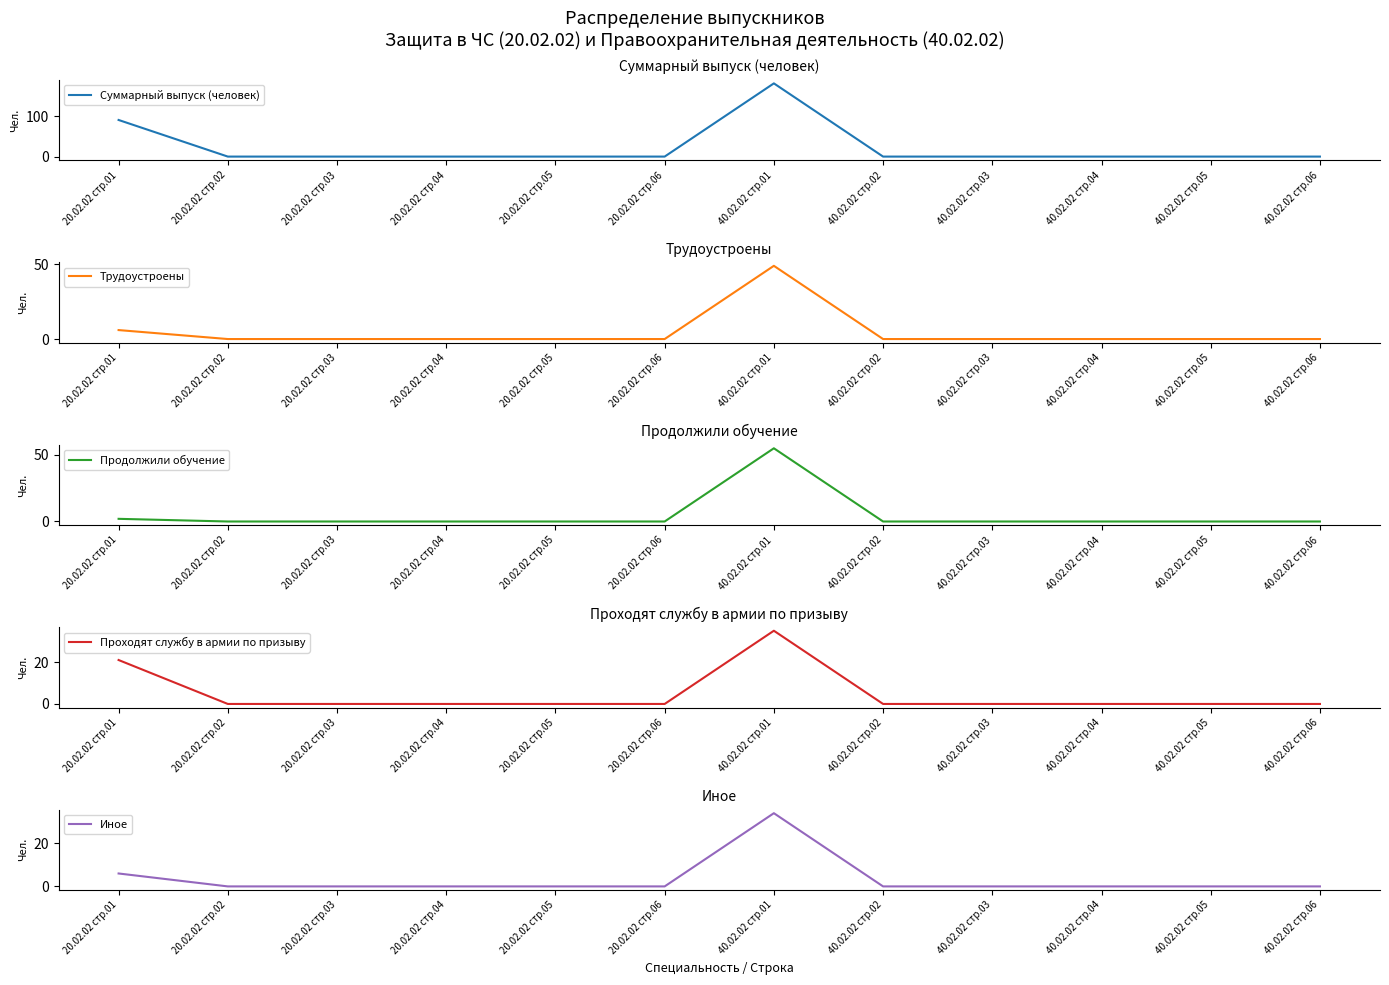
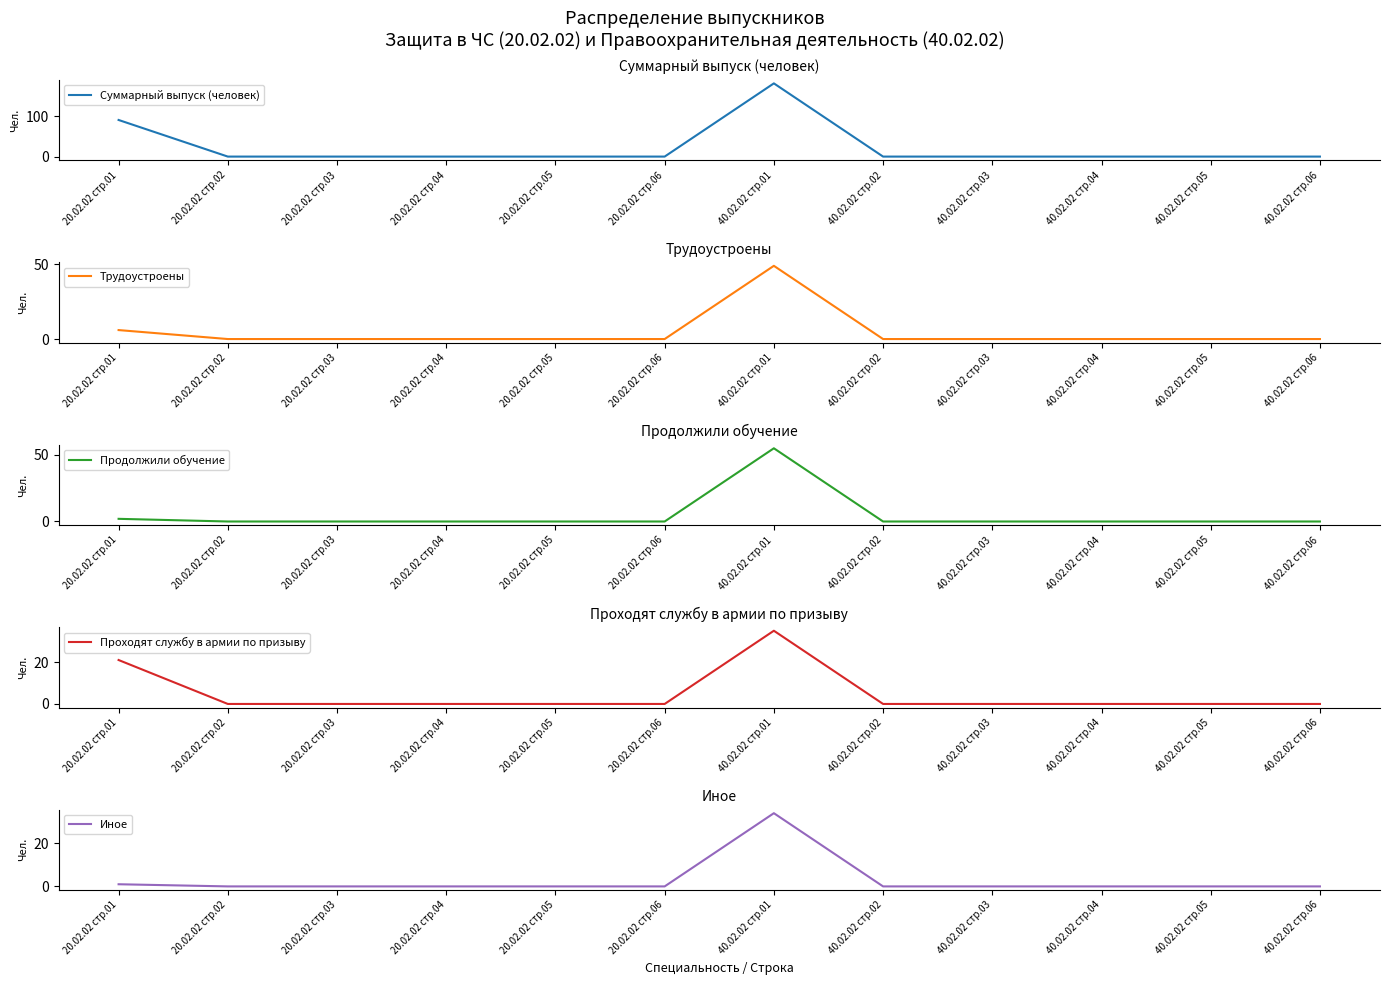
  {
    "Суммарный выпуск (человек)": {
      "20.02.02 стр.01": 90,
      "20.02.02 стр.02": 0,
      "20.02.02 стр.03": 0,
      "20.02.02 стр.04": 0,
      "20.02.02 стр.05": 0,
      "20.02.02 стр.06": 0,
      "40.02.02 стр.01": 180,
      "40.02.02 стр.02": 0,
      "40.02.02 стр.03": 0,
      "40.02.02 стр.04": 0,
      "40.02.02 стр.05": 0,
      "40.02.02 стр.06": 0
    },
    "Трудоустроены": {
      "20.02.02 стр.01": 6,
      "20.02.02 стр.02": 0,
      "20.02.02 стр.03": 0,
      "20.02.02 стр.04": 0,
      "20.02.02 стр.05": 0,
      "20.02.02 стр.06": 0,
      "40.02.02 стр.01": 49,
      "40.02.02 стр.02": 0,
      "40.02.02 стр.03": 0,
      "40.02.02 стр.04": 0,
      "40.02.02 стр.05": 0,
      "40.02.02 стр.06": 0
    },
    "Продолжили обучение": {
      "20.02.02 стр.01": 2,
      "20.02.02 стр.02": 0,
      "20.02.02 стр.03": 0,
      "20.02.02 стр.04": 0,
      "20.02.02 стр.05": 0,
      "20.02.02 стр.06": 0,
      "40.02.02 стр.01": 55,
      "40.02.02 стр.02": 0,
      "40.02.02 стр.03": 0,
      "40.02.02 стр.04": 0,
      "40.02.02 стр.05": 0,
      "40.02.02 стр.06": 0
    },
    "Проходят службу в армии по призыву": {
      "20.02.02 стр.01": 21,
      "20.02.02 стр.02": 0,
      "20.02.02 стр.03": 0,
      "20.02.02 стр.04": 0,
      "20.02.02 стр.05": 0,
      "20.02.02 стр.06": 0,
      "40.02.02 стр.01": 35,
      "40.02.02 стр.02": 0,
      "40.02.02 стр.03": 0,
      "40.02.02 стр.04": 0,
      "40.02.02 стр.05": 0,
      "40.02.02 стр.06": 0
    },
    "Иное": {
-     "20.02.02 стр.01": 6,
+     "20.02.02 стр.01": 1,
      "20.02.02 стр.02": 0,
      "20.02.02 стр.03": 0,
      "20.02.02 стр.04": 0,
      "20.02.02 стр.05": 0,
      "20.02.02 стр.06": 0,
      "40.02.02 стр.01": 34,
      "40.02.02 стр.02": 0,
      "40.02.02 стр.03": 0,
      "40.02.02 стр.04": 0,
      "40.02.02 стр.05": 0,
      "40.02.02 стр.06": 0
    }
  }
